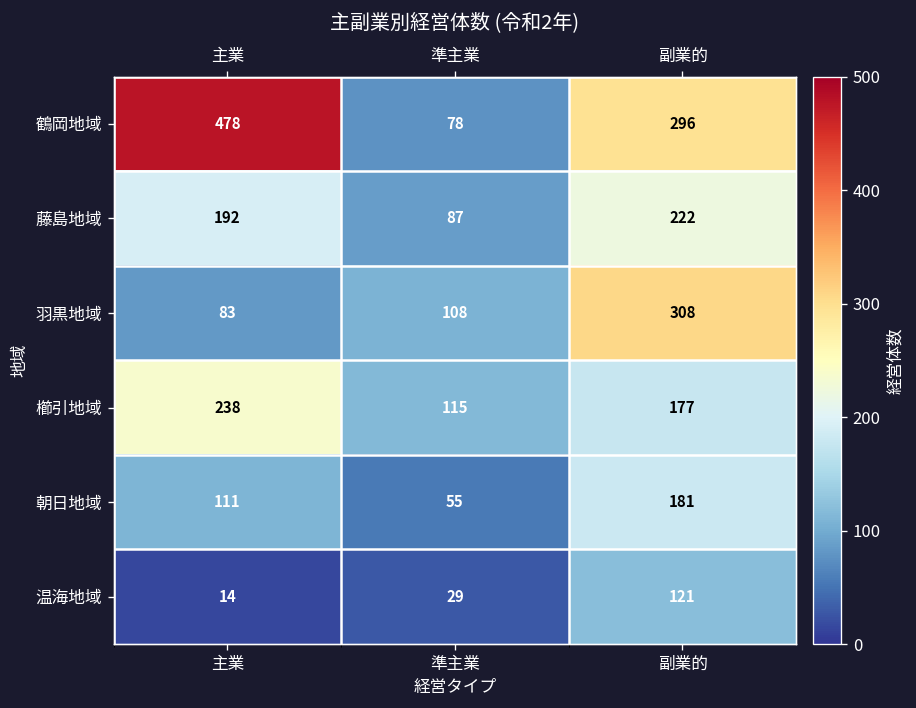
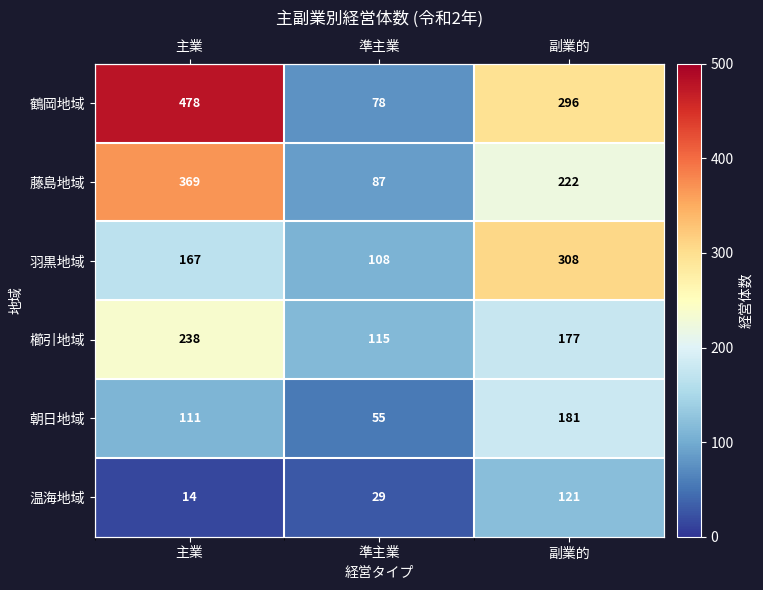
  {
    "鶴岡地域": {
      "主業": 478,
      "準主業": 78,
      "副業的": 296
    },
    "藤島地域": {
-     "主業": 192,
+     "主業": 369,
      "準主業": 87,
      "副業的": 222
    },
    "羽黒地域": {
-     "主業": 83,
+     "主業": 167,
      "準主業": 108,
      "副業的": 308
    },
    "櫛引地域": {
      "主業": 238,
      "準主業": 115,
      "副業的": 177
    },
    "朝日地域": {
      "主業": 111,
      "準主業": 55,
      "副業的": 181
    },
    "温海地域": {
      "主業": 14,
      "準主業": 29,
      "副業的": 121
    }
  }
